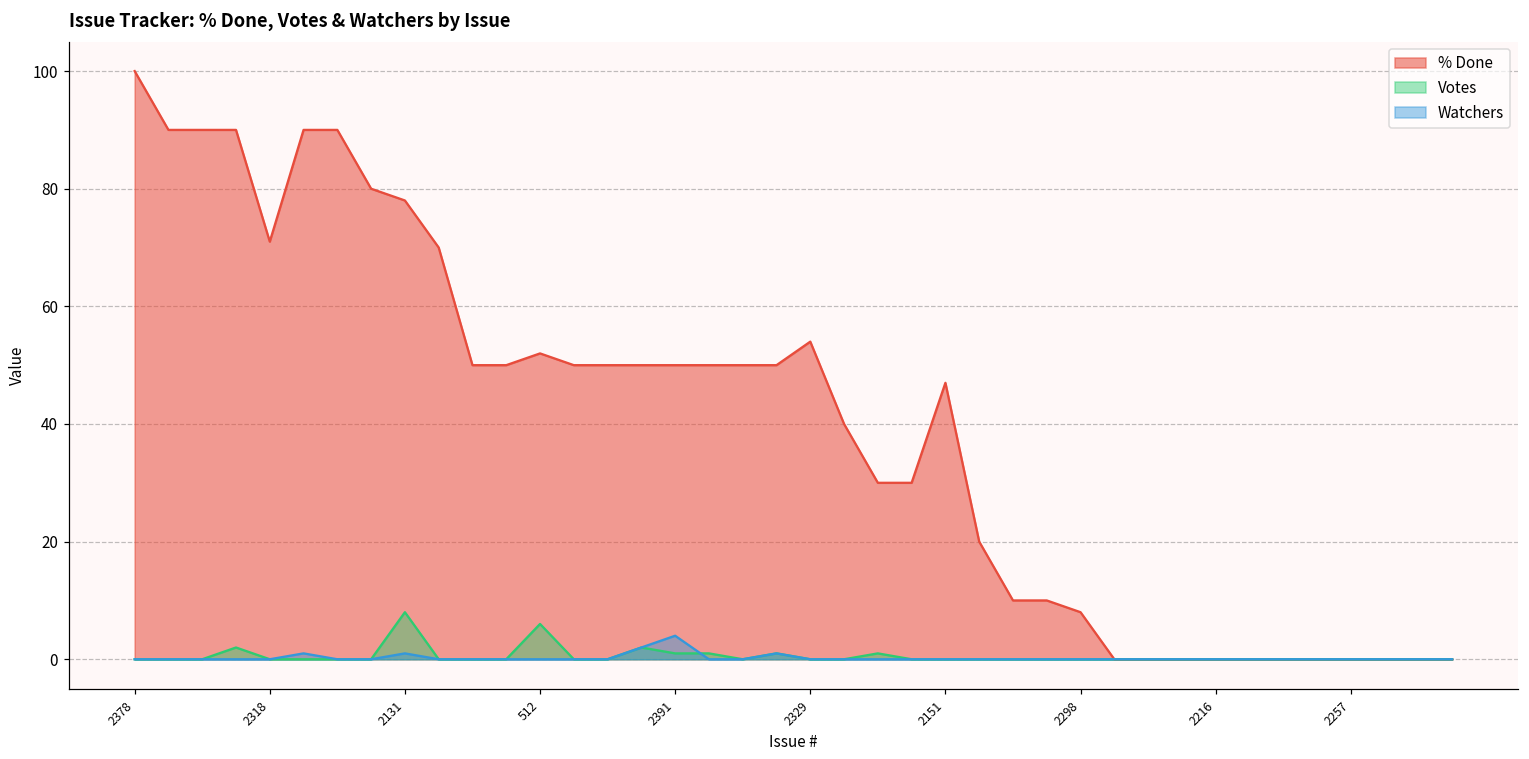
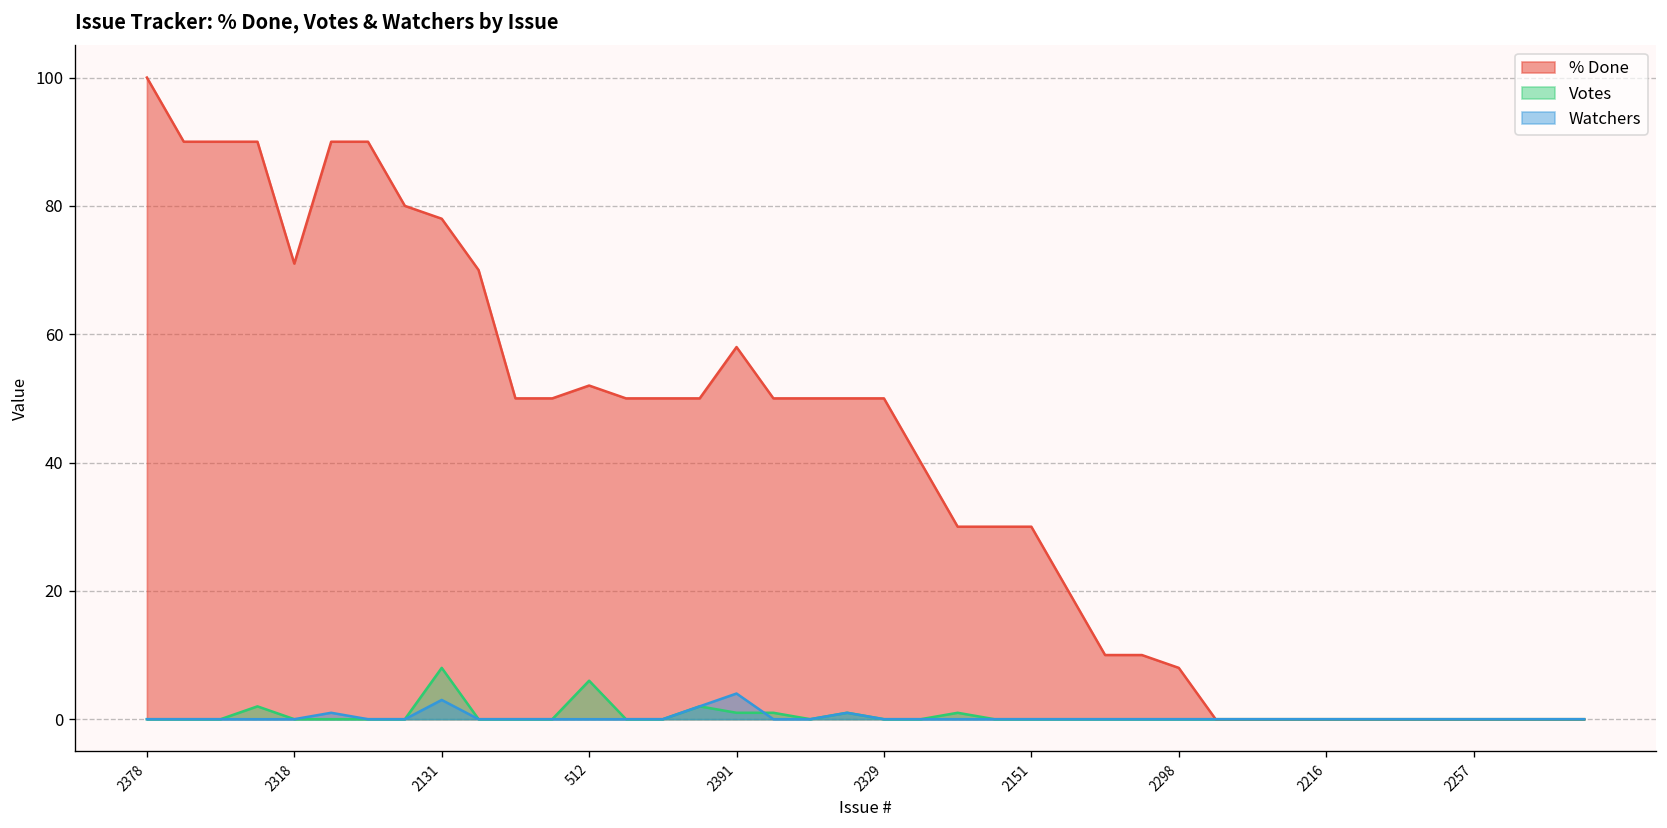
  {
    "% Done": {
      "2378": 100,
      "2318": 71,
      "2131": 78,
      "512": 52,
-     "2391": 50,
-     "2329": 54,
-     "2151": 47,
+     "2391": 58,
+     "2329": 50,
+     "2151": 30,
      "2298": 8
    },
    "Votes": {
      "2131": 8,
      "512": 6,
      "2391": 1
    },
    "Watchers": {
-     "2131": 1,
+     "2131": 3,
      "512": 0,
      "2391": 4
    }
  }
